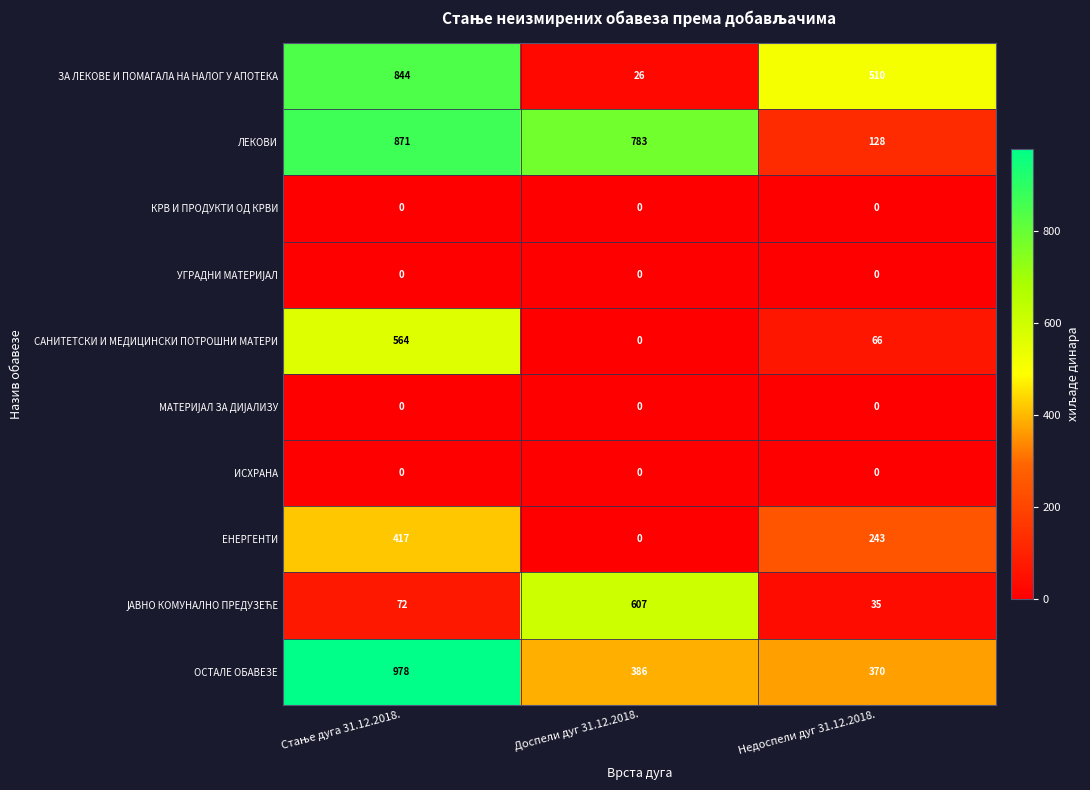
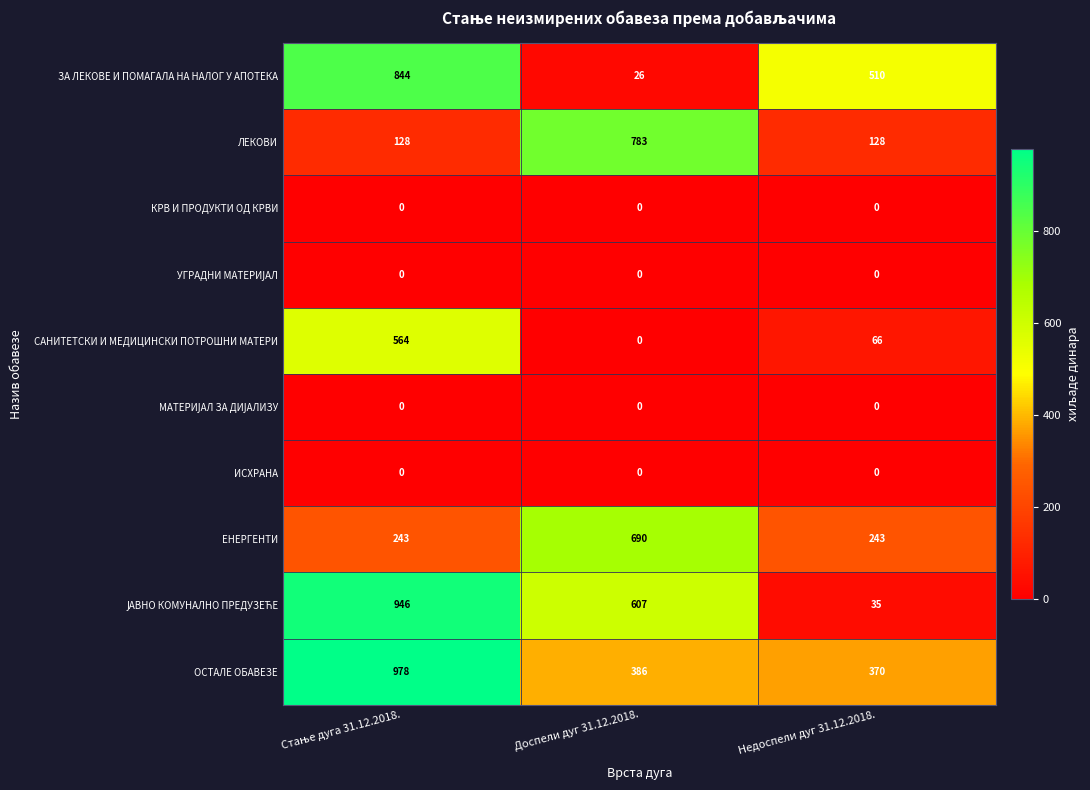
  {
    "ЗА ЛЕКОВЕ И ПОМАГАЛА НА НАЛОГ У АПОТЕКА": {
      "Стање дуга 31.12.2018.": 844,
      "Доспели дуг 31.12.2018.": 26,
      "Недоспели дуг 31.12.2018.": 510
    },
    "ЛЕКОВИ": {
-     "Стање дуга 31.12.2018.": 871,
+     "Стање дуга 31.12.2018.": 128,
      "Доспели дуг 31.12.2018.": 783,
      "Недоспели дуг 31.12.2018.": 128
    },
    "КРВ И ПРОДУКТИ ОД КРВИ": {
      "Стање дуга 31.12.2018.": 0,
      "Доспели дуг 31.12.2018.": 0,
      "Недоспели дуг 31.12.2018.": 0
    },
    "УГРАДНИ МАТЕРИЈАЛ": {
      "Стање дуга 31.12.2018.": 0,
      "Доспели дуг 31.12.2018.": 0,
      "Недоспели дуг 31.12.2018.": 0
    },
    "САНИТЕТСКИ И МЕДИЦИНСКИ ПОТРОШНИ МАТЕРИ": {
      "Стање дуга 31.12.2018.": 564,
      "Доспели дуг 31.12.2018.": 0,
      "Недоспели дуг 31.12.2018.": 66
    },
    "МАТЕРИЈАЛ ЗА ДИЈАЛИЗУ": {
      "Стање дуга 31.12.2018.": 0,
      "Доспели дуг 31.12.2018.": 0,
      "Недоспели дуг 31.12.2018.": 0
    },
    "ИСХРАНА": {
      "Стање дуга 31.12.2018.": 0,
      "Доспели дуг 31.12.2018.": 0,
      "Недоспели дуг 31.12.2018.": 0
    },
    "ЕНЕРГЕНТИ": {
-     "Стање дуга 31.12.2018.": 417,
-     "Доспели дуг 31.12.2018.": 0,
+     "Стање дуга 31.12.2018.": 243,
+     "Доспели дуг 31.12.2018.": 690,
      "Недоспели дуг 31.12.2018.": 243
    },
    "ЈАВНО КОМУНАЛНО ПРЕДУЗЕЋЕ": {
-     "Стање дуга 31.12.2018.": 72,
+     "Стање дуга 31.12.2018.": 946,
      "Доспели дуг 31.12.2018.": 607,
      "Недоспели дуг 31.12.2018.": 35
    },
    "ОСТАЛЕ ОБАВЕЗЕ": {
      "Стање дуга 31.12.2018.": 978,
      "Доспели дуг 31.12.2018.": 386,
      "Недоспели дуг 31.12.2018.": 370
    }
  }
